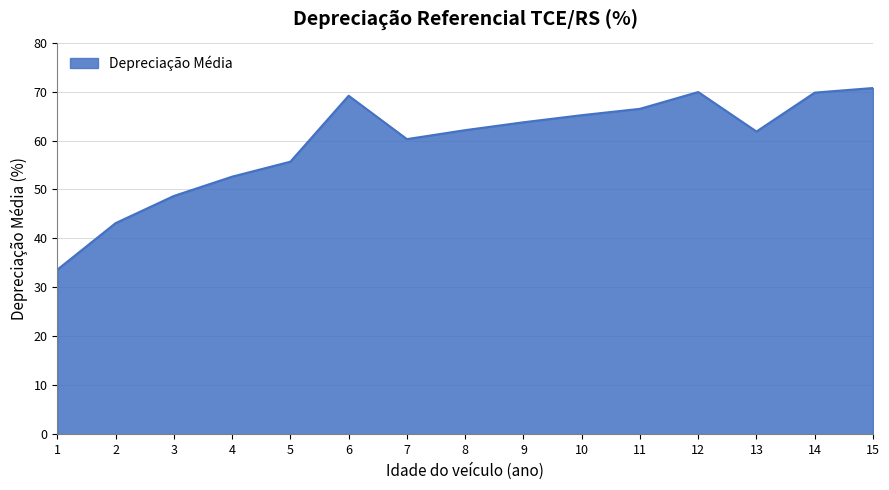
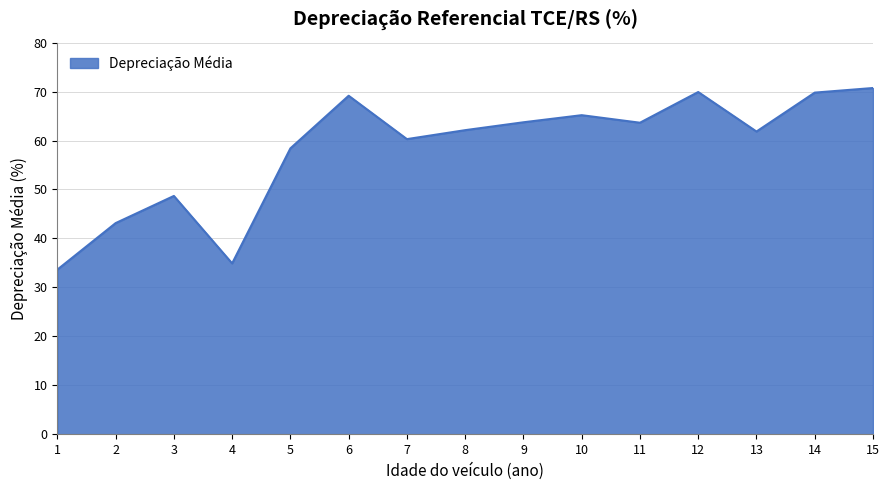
  {
    "1": 34,
    "2": 43,
    "3": 49,
-   "4": 53,
-   "5": 56,
+   "4": 35,
+   "5": 58,
    "6": 69,
    "7": 60,
    "8": 62,
    "9": 64,
    "10": 65,
-   "11": 66,
+   "11": 64,
    "12": 70,
    "13": 62,
    "14": 70,
    "15": 71
  }
